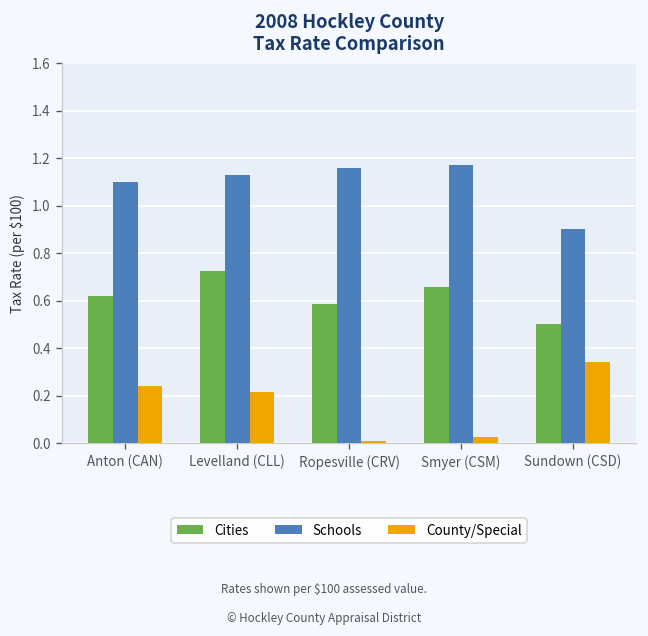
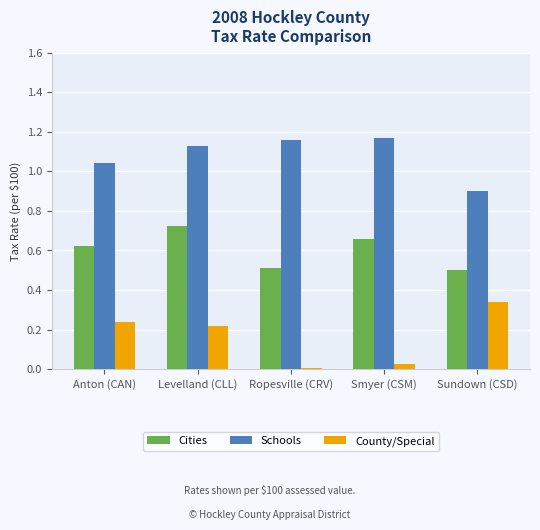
  {
    "Cities": {
      "Anton (CAN)": 0.62,
      "Levelland (CLL)": 0.72,
-     "Ropesville (CRV)": 0.59,
+     "Ropesville (CRV)": 0.51,
      "Smyer (CSM)": 0.66,
      "Sundown (CSD)": 0.50
    },
    "Schools": {
-     "Anton (CAN)": 1.10,
+     "Anton (CAN)": 1.04,
      "Levelland (CLL)": 1.13,
      "Ropesville (CRV)": 1.16,
      "Smyer (CSM)": 1.17,
      "Sundown (CSD)": 0.90
    },
    "County/Special": {
      "Anton (CAN)": 0.24,
      "Levelland (CLL)": 0.22,
      "Smyer (CSM)": 0.03,
      "Sundown (CSD)": 0.34
    }
  }
